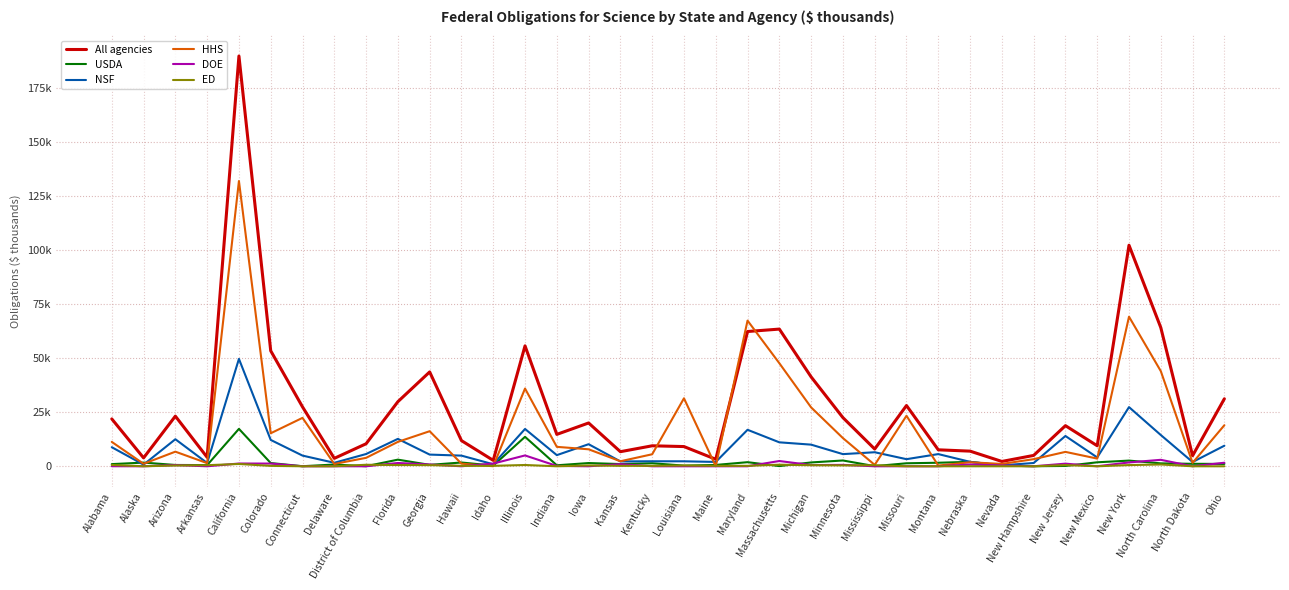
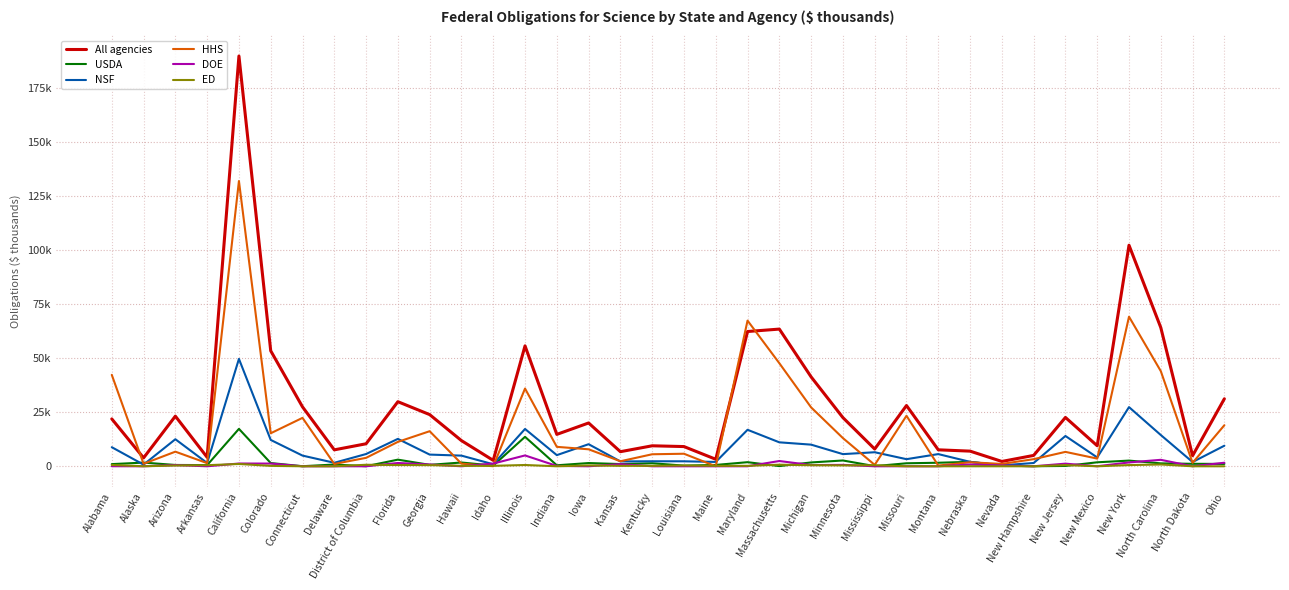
  {
    "All agencies": {
      "Alabama": 22000,
      "Alaska": 4000,
      "Arizona": 23000,
      "Arkansas": 4000,
      "California": 190000,
      "Colorado": 53000,
      "Connecticut": 27000,
-     "Delaware": 4000,
+     "Delaware": 8000,
      "District of Columbia": 10000,
      "Florida": 30000,
-     "Georgia": 44000,
+     "Georgia": 24000,
      "Hawaii": 12000,
      "Idaho": 3000,
      "Illinois": 56000,
      "Indiana": 15000,
      "Iowa": 20000,
      "Kansas": 7000,
      "Kentucky": 9000,
      "Louisiana": 9000,
      "Maine": 3000,
      "Maryland": 62000,
      "Massachusetts": 63000,
      "Michigan": 41000,
      "Minnesota": 22000,
      "Mississippi": 8000,
      "Missouri": 28000,
      "Montana": 8000,
      "Nebraska": 7000,
      "New Hampshire": 5000,
-     "New Jersey": 19000,
+     "New Jersey": 23000,
      "New Mexico": 9000,
      "New York": 102000,
      "North Carolina": 64000,
      "North Dakota": 5000,
      "Ohio": 31000
    },
    "USDA": {
      "California": 17000,
      "Florida": 3000,
      "Illinois": 14000,
      "Maryland": 2000,
      "Michigan": 2000,
      "Minnesota": 3000,
      "Missouri": 1000,
      "Montana": 2000,
      "New Mexico": 2000
    },
    "NSF": {
      "Alabama": 9000,
      "Arizona": 12000,
      "California": 50000,
      "Colorado": 12000,
      "Connecticut": 5000,
      "District of Columbia": 6000,
      "Florida": 13000,
      "Georgia": 5000,
      "Hawaii": 5000,
      "Illinois": 17000,
      "Indiana": 5000,
      "Iowa": 10000,
      "Louisiana": 2000,
      "Maine": 2000,
      "Maryland": 17000,
      "Massachusetts": 11000,
      "Michigan": 10000,
      "Minnesota": 6000,
      "Mississippi": 6000,
      "Missouri": 3000,
      "Montana": 6000,
      "New Hampshire": 2000,
      "New Jersey": 14000,
      "New York": 27000,
      "North Carolina": 14000,
      "Ohio": 9000
    },
    "HHS": {
-     "Alabama": 11000,
+     "Alabama": 42000,
      "Arizona": 7000,
      "California": 132000,
      "Colorado": 15000,
      "Connecticut": 22000,
      "District of Columbia": 4000,
      "Florida": 11000,
      "Georgia": 16000,
      "Illinois": 36000,
      "Indiana": 9000,
      "Iowa": 8000,
      "Kentucky": 6000,
-     "Louisiana": 31000,
+     "Louisiana": 6000,
      "Maryland": 67000,
      "Massachusetts": 48000,
      "Michigan": 27000,
      "Minnesota": 13000,
      "Missouri": 23000,
      "New Hampshire": 3000,
      "New Jersey": 7000,
      "New York": 69000,
      "North Carolina": 44000,
      "Ohio": 19000
    },
    "DOE": {
      "Illinois": 5000,
      "Massachusetts": 2000,
      "North Carolina": 3000
    },
    "ED": {
      "Illinois": 1000,
      "New York": 1000
    }
  }
